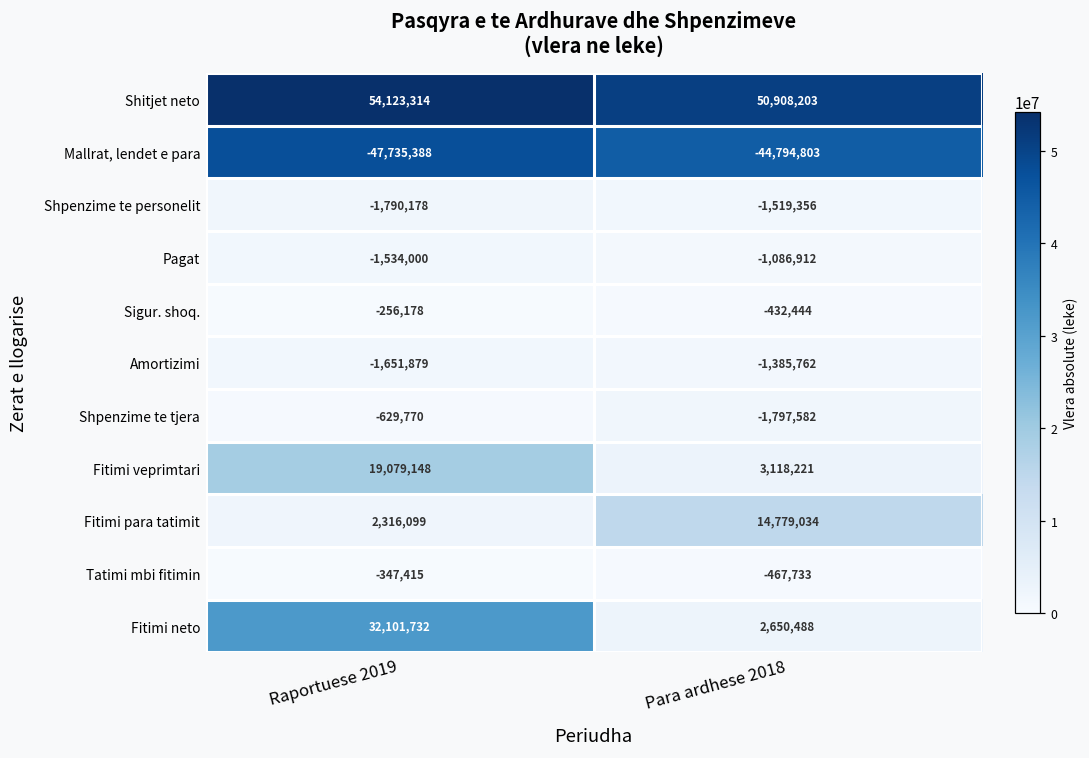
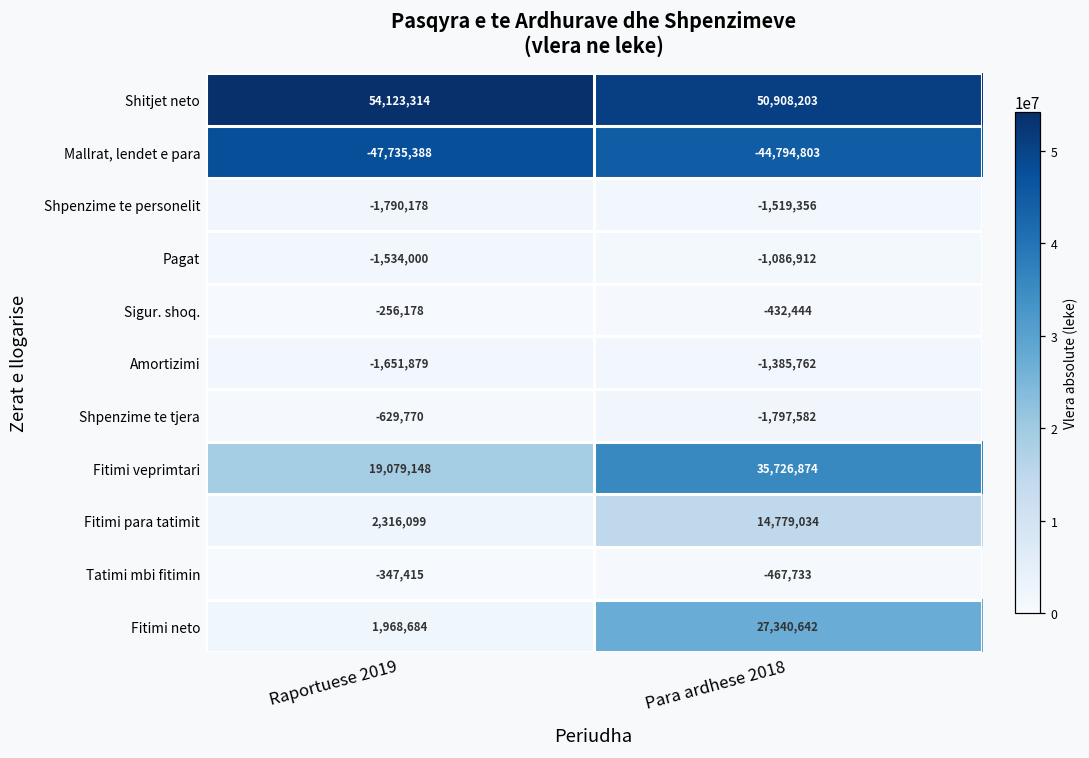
  {
    "Shitjet neto": {
      "Raportuese 2019": "54,123,314",
      "Para ardhese 2018": "50,908,203"
    },
    "Mallrat, lendet e para": {
      "Raportuese 2019": "-47,735,388",
      "Para ardhese 2018": "-44,794,803"
    },
    "Shpenzime te personelit": {
      "Raportuese 2019": "-1,790,178",
      "Para ardhese 2018": "-1,519,356"
    },
    "Pagat": {
      "Raportuese 2019": "-1,534,000",
      "Para ardhese 2018": "-1,086,912"
    },
    "Sigur. shoq.": {
      "Raportuese 2019": "-256,178",
      "Para ardhese 2018": "-432,444"
    },
    "Amortizimi": {
      "Raportuese 2019": "-1,651,879",
      "Para ardhese 2018": "-1,385,762"
    },
    "Shpenzime te tjera": {
      "Raportuese 2019": "-629,770",
      "Para ardhese 2018": "-1,797,582"
    },
    "Fitimi veprimtari": {
      "Raportuese 2019": "19,079,148",
-     "Para ardhese 2018": "3,118,221"
+     "Para ardhese 2018": "35,726,874"
    },
    "Fitimi para tatimit": {
      "Raportuese 2019": "2,316,099",
      "Para ardhese 2018": "14,779,034"
    },
    "Tatimi mbi fitimin": {
      "Raportuese 2019": "-347,415",
      "Para ardhese 2018": "-467,733"
    },
    "Fitimi neto": {
-     "Raportuese 2019": "32,101,732",
-     "Para ardhese 2018": "2,650,488"
+     "Raportuese 2019": "1,968,684",
+     "Para ardhese 2018": "27,340,642"
    }
  }
